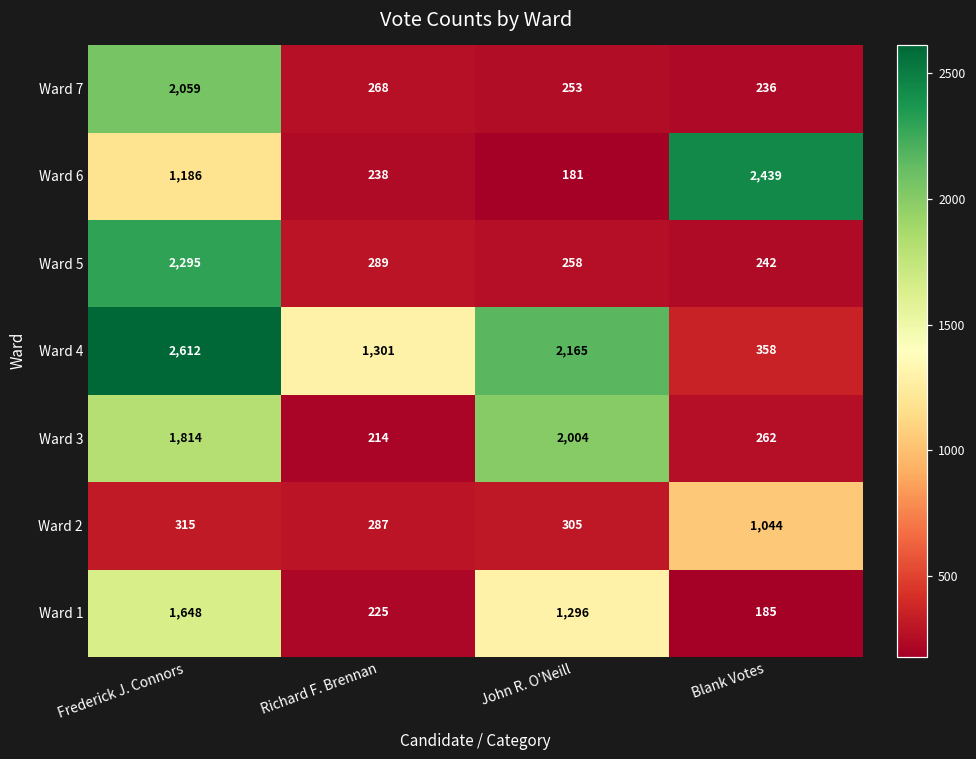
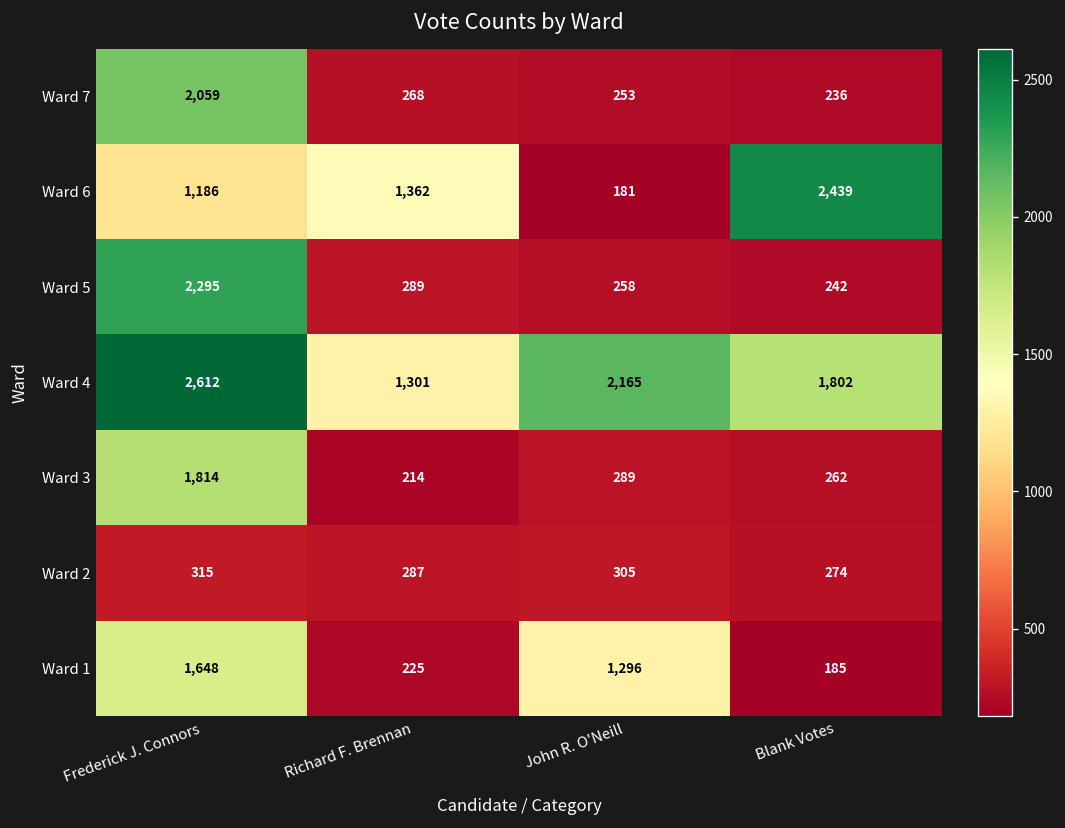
  {
    "Ward 7": {
      "Frederick J. Connors": "2,059",
      "Richard F. Brennan": "268",
      "John R. O'Neill": "253",
      "Blank Votes": "236"
    },
    "Ward 6": {
      "Frederick J. Connors": "1,186",
-     "Richard F. Brennan": "238",
+     "Richard F. Brennan": "1,362",
      "John R. O'Neill": "181",
      "Blank Votes": "2,439"
    },
    "Ward 5": {
      "Frederick J. Connors": "2,295",
      "Richard F. Brennan": "289",
      "John R. O'Neill": "258",
      "Blank Votes": "242"
    },
    "Ward 4": {
      "Frederick J. Connors": "2,612",
      "Richard F. Brennan": "1,301",
      "John R. O'Neill": "2,165",
-     "Blank Votes": "358"
+     "Blank Votes": "1,802"
    },
    "Ward 3": {
      "Frederick J. Connors": "1,814",
      "Richard F. Brennan": "214",
-     "John R. O'Neill": "2,004",
+     "John R. O'Neill": "289",
      "Blank Votes": "262"
    },
    "Ward 2": {
      "Frederick J. Connors": "315",
      "Richard F. Brennan": "287",
      "John R. O'Neill": "305",
-     "Blank Votes": "1,044"
+     "Blank Votes": "274"
    },
    "Ward 1": {
      "Frederick J. Connors": "1,648",
      "Richard F. Brennan": "225",
      "John R. O'Neill": "1,296",
      "Blank Votes": "185"
    }
  }
